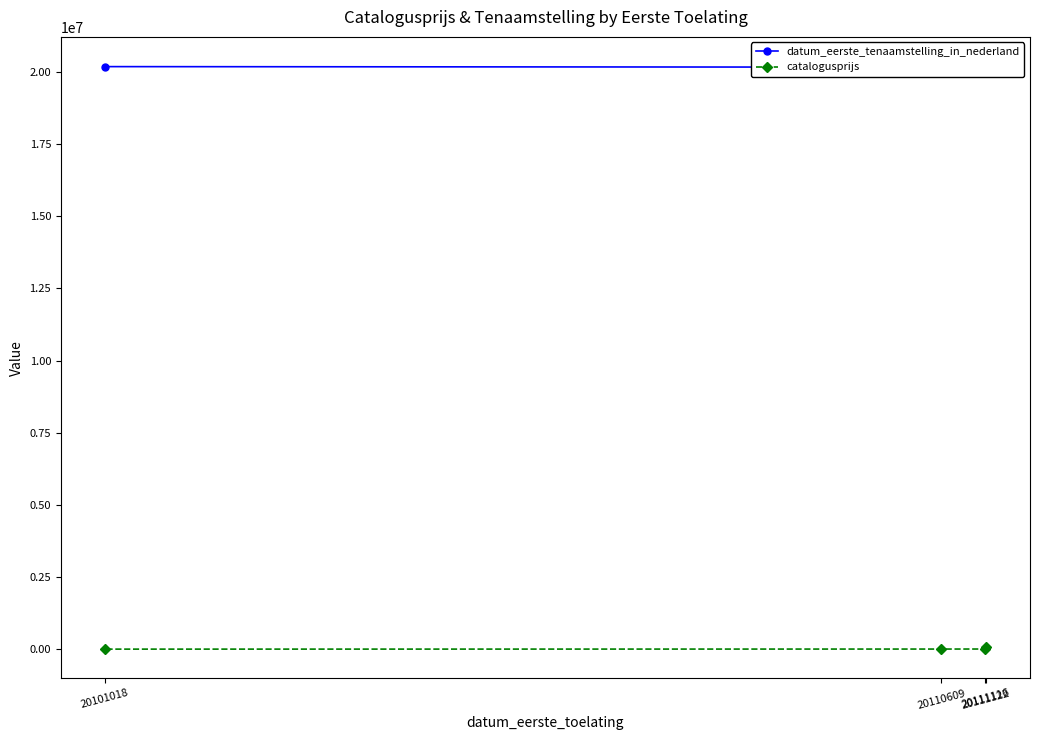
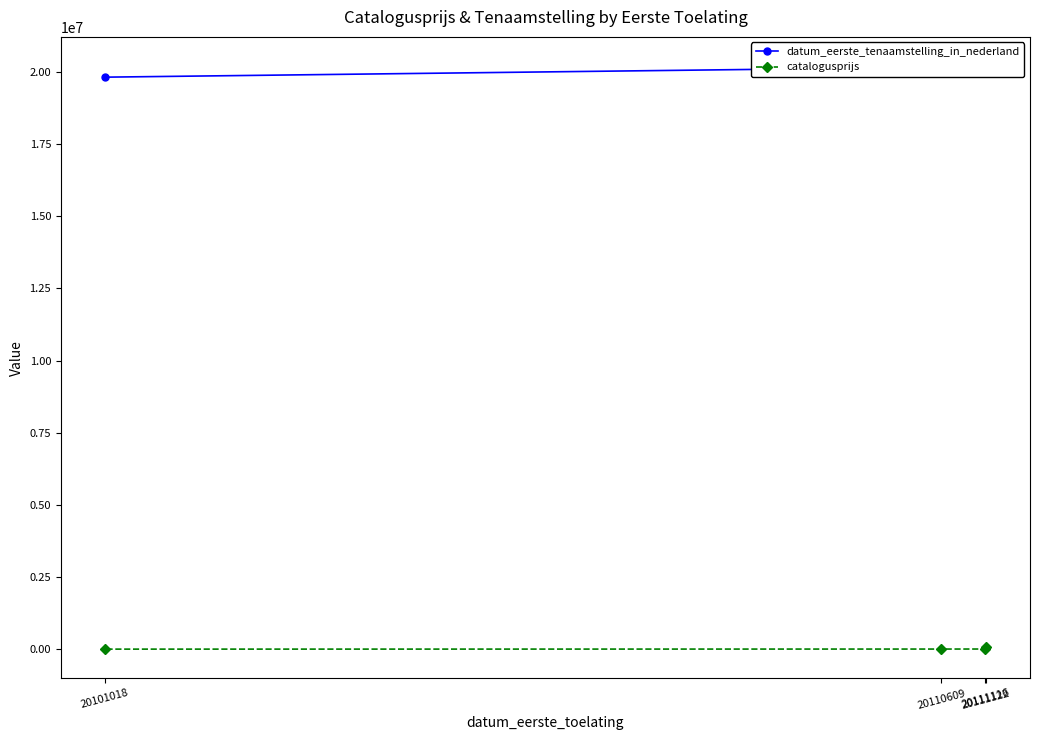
  {
    "datum_eerste_tenaamstelling_in_nederland": {
-     "20101018": 20200000
+     "20101018": 19800000
    },
    "catalogusprijs": {
      "20101018": 0,
      "20110609": 0,
      "20111116": 0,
      "20111122": 100000
    }
  }
